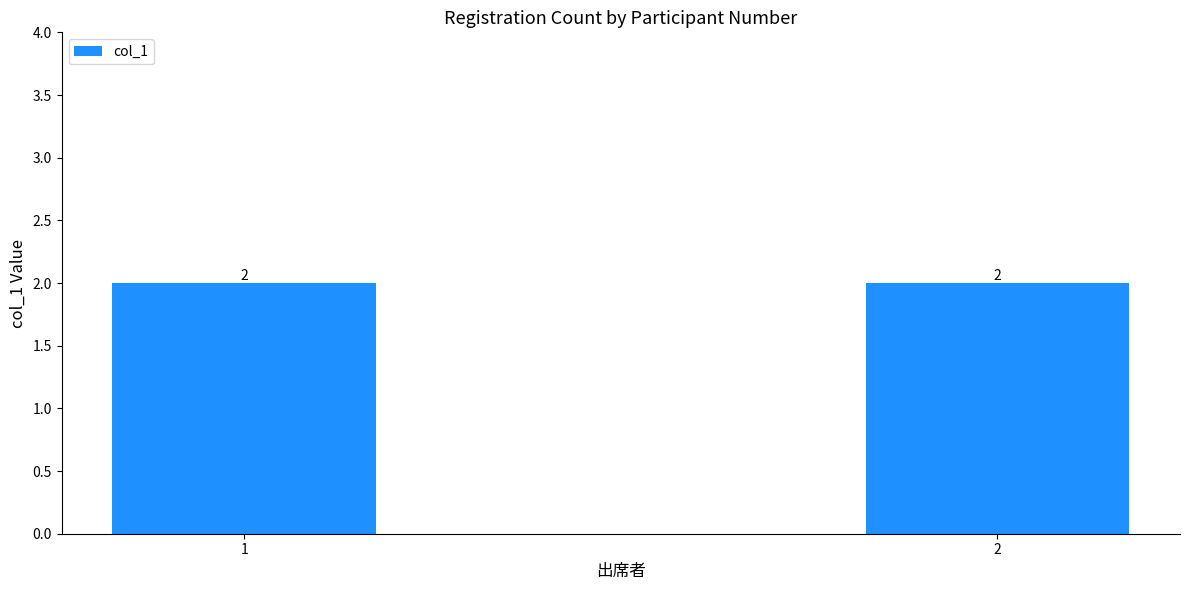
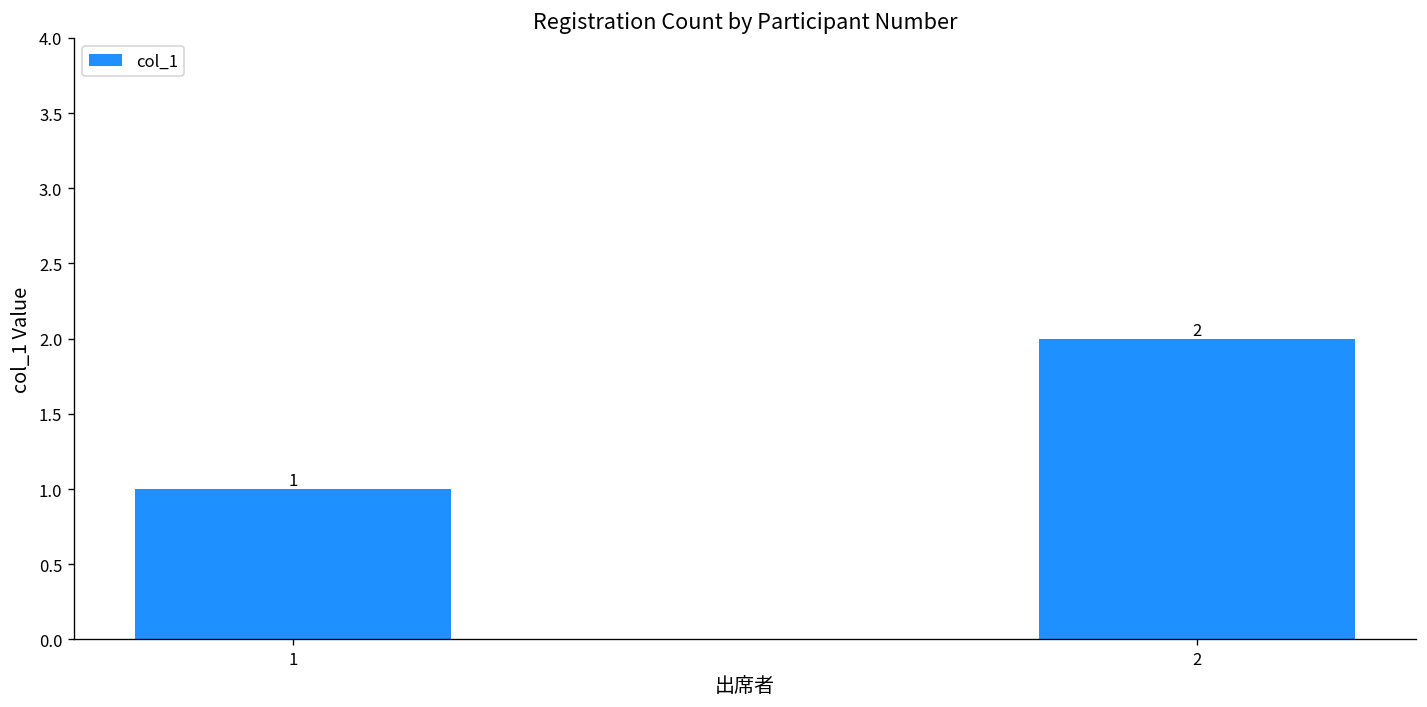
  {
-   "1": 2,
+   "1": 1,
    "2": 2
  }
